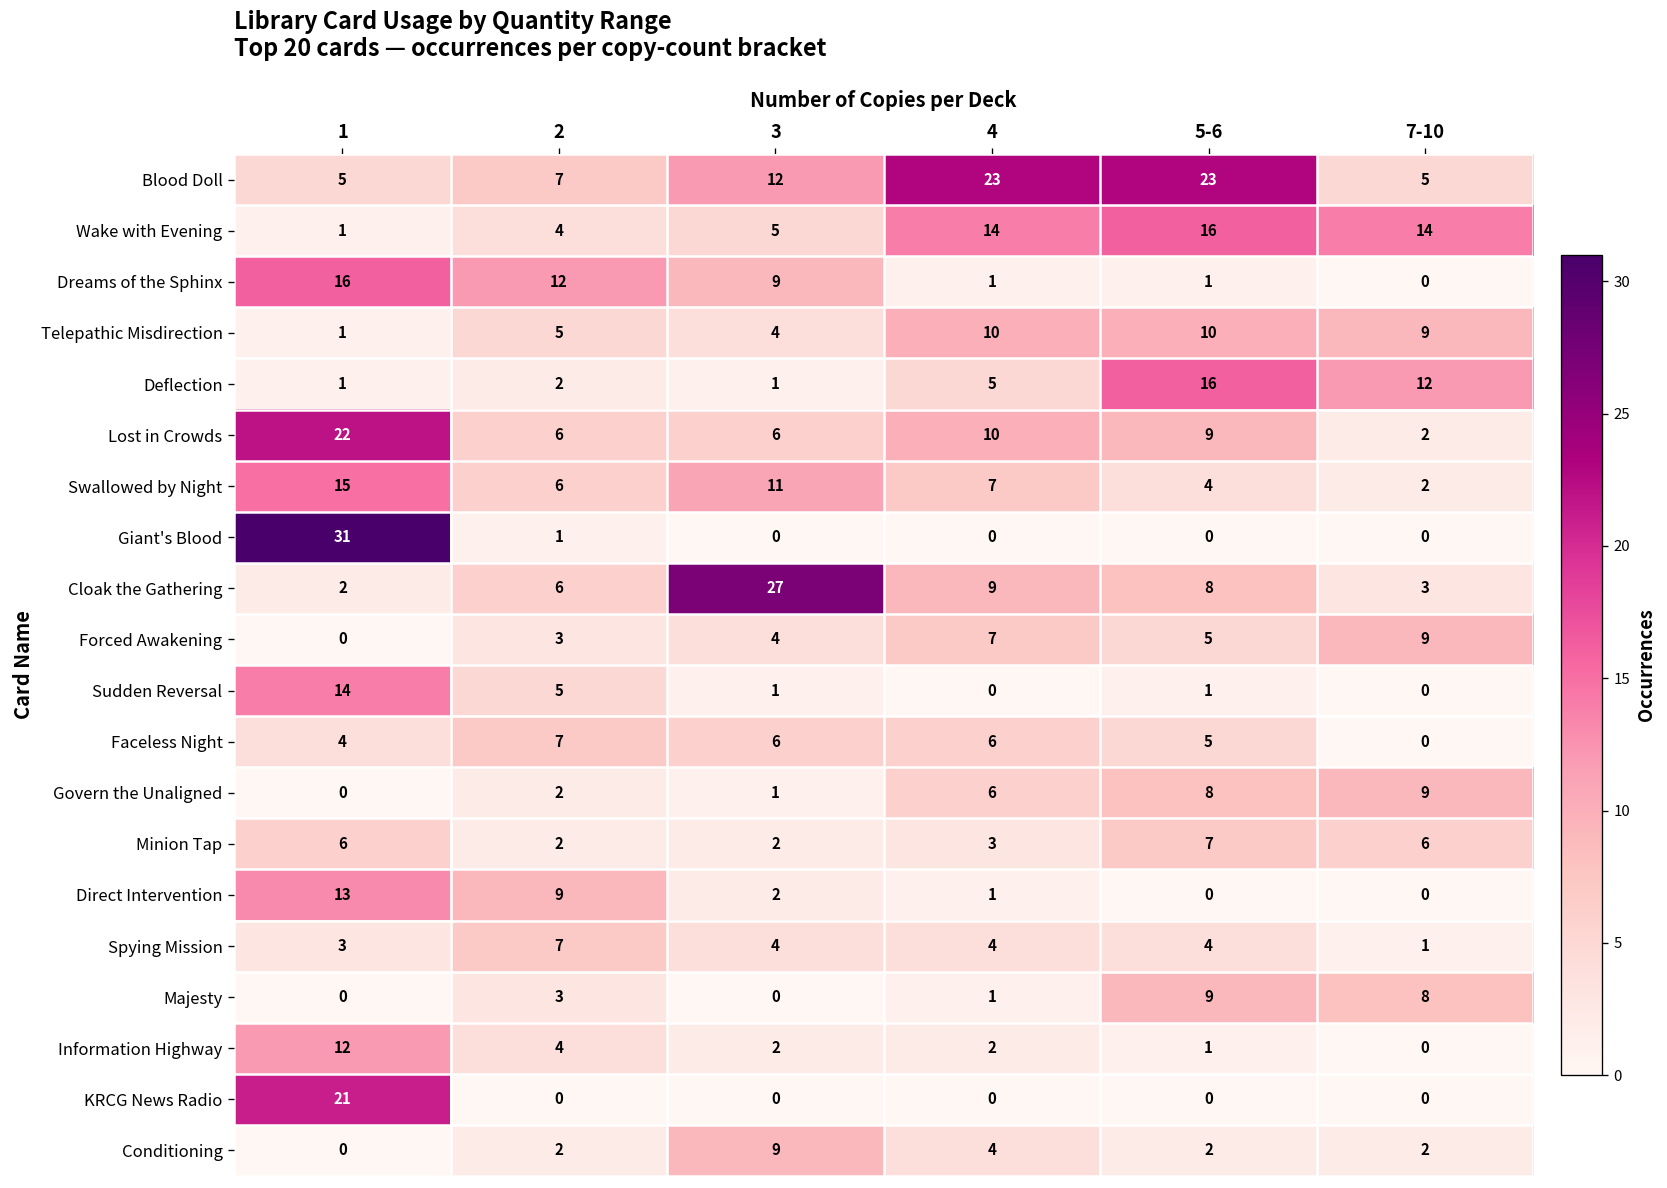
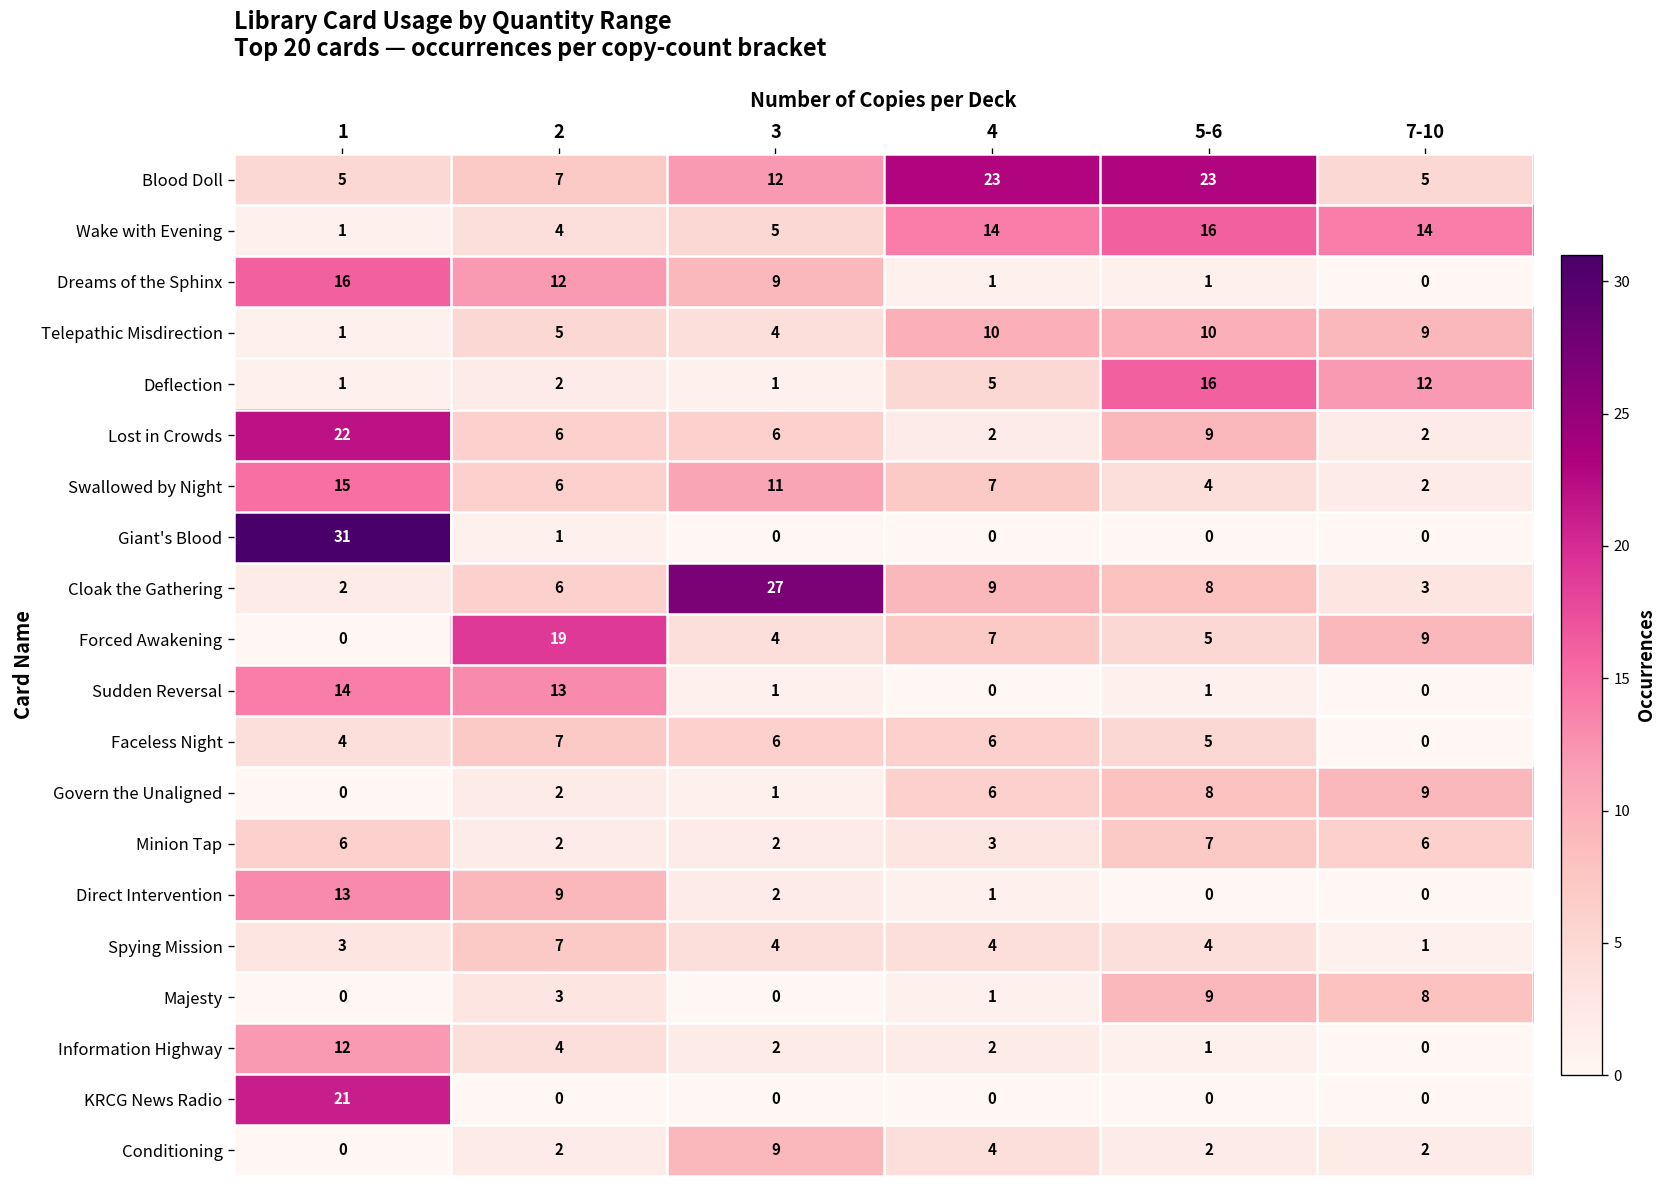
  {
    "Blood Doll": {
      "1": 5,
      "2": 7,
      "3": 12,
      "4": 23,
      "5-6": 23,
      "7-10": 5
    },
    "Wake with Evening": {
      "1": 1,
      "2": 4,
      "3": 5,
      "4": 14,
      "5-6": 16,
      "7-10": 14
    },
    "Dreams of the Sphinx": {
      "1": 16,
      "2": 12,
      "3": 9,
      "4": 1,
      "5-6": 1,
      "7-10": 0
    },
    "Telepathic Misdirection": {
      "1": 1,
      "2": 5,
      "3": 4,
      "4": 10,
      "5-6": 10,
      "7-10": 9
    },
    "Deflection": {
      "1": 1,
      "2": 2,
      "3": 1,
      "4": 5,
      "5-6": 16,
      "7-10": 12
    },
    "Lost in Crowds": {
      "1": 22,
      "2": 6,
      "3": 6,
-     "4": 10,
+     "4": 2,
      "5-6": 9,
      "7-10": 2
    },
    "Swallowed by Night": {
      "1": 15,
      "2": 6,
      "3": 11,
      "4": 7,
      "5-6": 4,
      "7-10": 2
    },
    "Giant's Blood": {
      "1": 31,
      "2": 1,
      "3": 0,
      "4": 0,
      "5-6": 0,
      "7-10": 0
    },
    "Cloak the Gathering": {
      "1": 2,
      "2": 6,
      "3": 27,
      "4": 9,
      "5-6": 8,
      "7-10": 3
    },
    "Forced Awakening": {
      "1": 0,
-     "2": 3,
+     "2": 19,
      "3": 4,
      "4": 7,
      "5-6": 5,
      "7-10": 9
    },
    "Sudden Reversal": {
      "1": 14,
-     "2": 5,
+     "2": 13,
      "3": 1,
      "4": 0,
      "5-6": 1,
      "7-10": 0
    },
    "Faceless Night": {
      "1": 4,
      "2": 7,
      "3": 6,
      "4": 6,
      "5-6": 5,
      "7-10": 0
    },
    "Govern the Unaligned": {
      "1": 0,
      "2": 2,
      "3": 1,
      "4": 6,
      "5-6": 8,
      "7-10": 9
    },
    "Minion Tap": {
      "1": 6,
      "2": 2,
      "3": 2,
      "4": 3,
      "5-6": 7,
      "7-10": 6
    },
    "Direct Intervention": {
      "1": 13,
      "2": 9,
      "3": 2,
      "4": 1,
      "5-6": 0,
      "7-10": 0
    },
    "Spying Mission": {
      "1": 3,
      "2": 7,
      "3": 4,
      "4": 4,
      "5-6": 4,
      "7-10": 1
    },
    "Majesty": {
      "1": 0,
      "2": 3,
      "3": 0,
      "4": 1,
      "5-6": 9,
      "7-10": 8
    },
    "Information Highway": {
      "1": 12,
      "2": 4,
      "3": 2,
      "4": 2,
      "5-6": 1,
      "7-10": 0
    },
    "KRCG News Radio": {
      "1": 21,
      "2": 0,
      "3": 0,
      "4": 0,
      "5-6": 0,
      "7-10": 0
    },
    "Conditioning": {
      "1": 0,
      "2": 2,
      "3": 9,
      "4": 4,
      "5-6": 2,
      "7-10": 2
    }
  }
